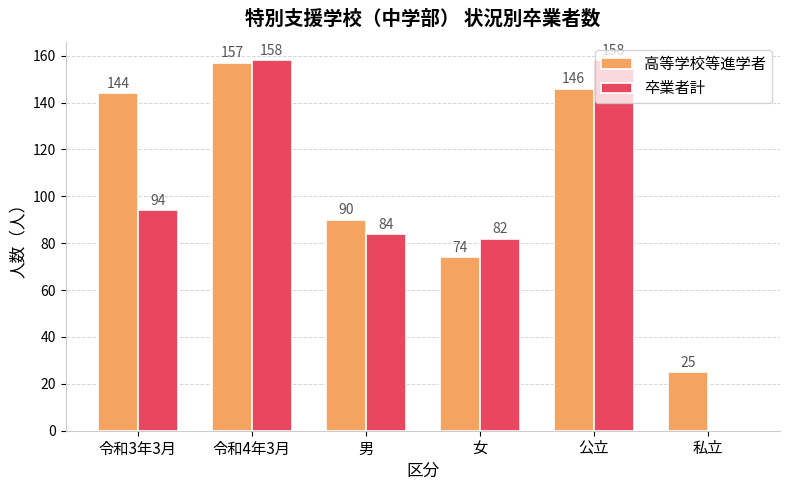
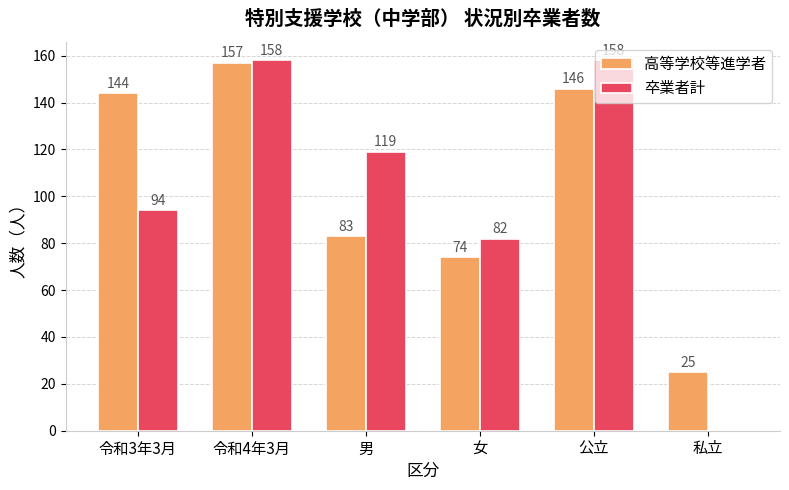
  {
    "高等学校等進学者": {
      "令和3年3月": 144,
      "令和4年3月": 157,
-     "男": 90,
+     "男": 83,
      "女": 74,
      "公立": 146,
      "私立": 25
    },
    "卒業者計": {
      "令和3年3月": 94,
      "令和4年3月": 158,
-     "男": 84,
+     "男": 119,
      "女": 82
    }
  }
